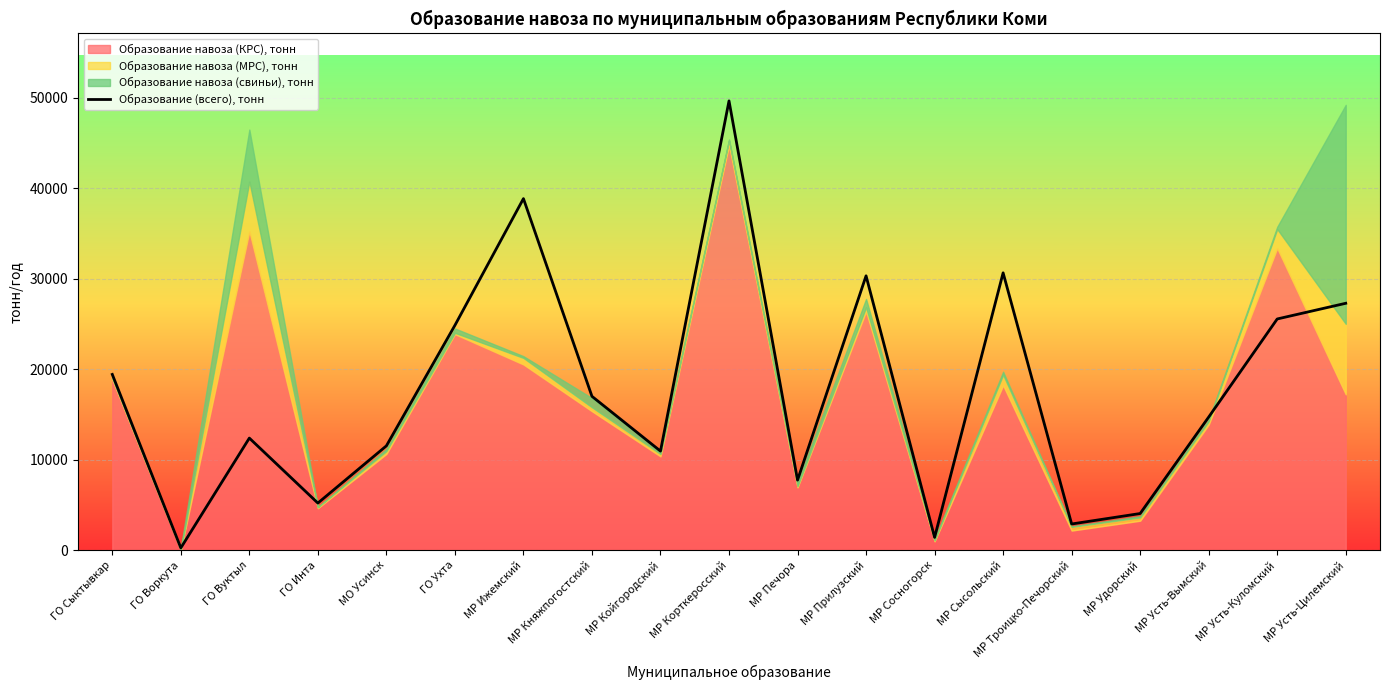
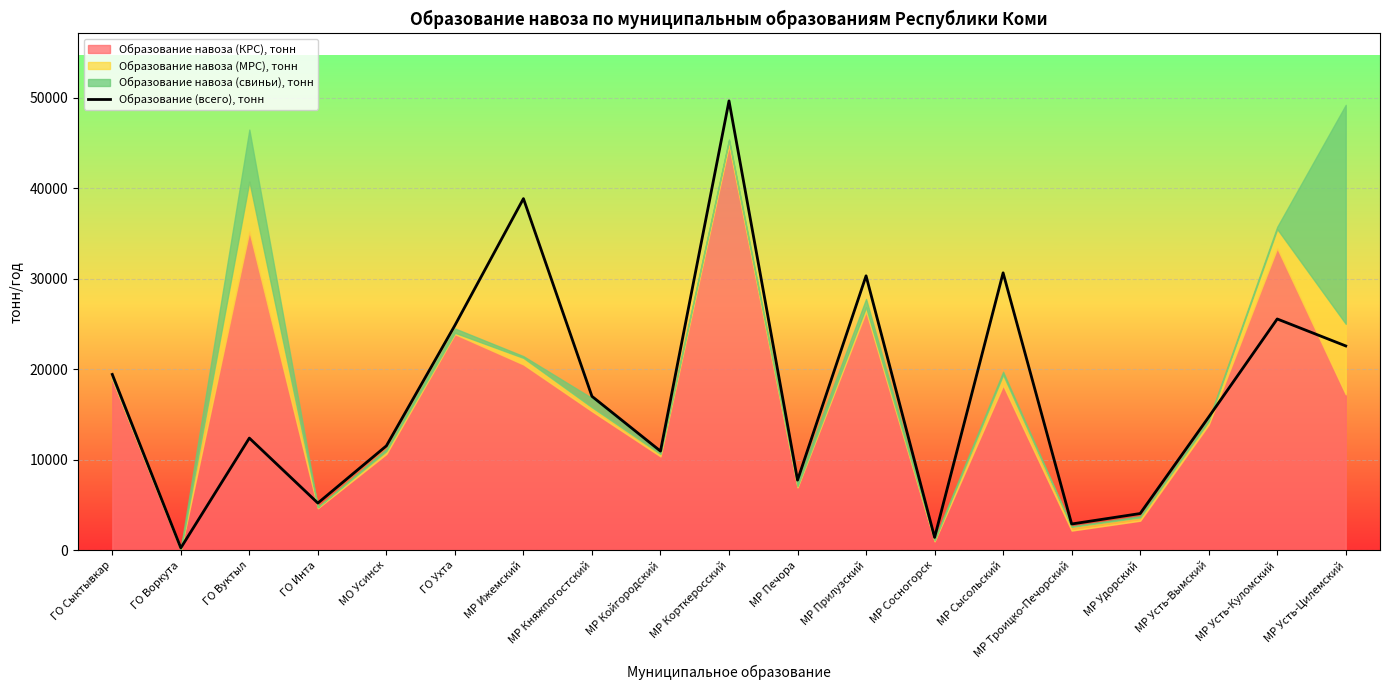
  {
    "Образование (всего), тонн": {
      "ГО Сыктывкар": 19000,
      "ГО Вуктыл": 12000,
      "ГО Инта": 5000,
      "МО Усинск": 12000,
      "ГО Ухта": 25000,
      "МР Ижемский": 39000,
      "МР Корткеросский": 50000,
      "МР Прилузский": 30000,
      "МР Сысольский": 31000,
      "МР Удорский": 4000,
      "МР Усть-Куломский": 26000,
-     "МР Усть-Цилемский": 27000
+     "МР Усть-Цилемский": 23000
    },
    "Образование навоза (КРС), тонн": {
      "ГО Вуктыл": 35000,
      "МО Усинск": 11000,
      "МР Ижемский": 21000,
      "МР Княжпогостский": 15000,
      "МР Корткеросский": 45000,
      "МР Прилузский": 26000,
      "МР Сысольский": 18000,
      "МР Троицко-Печорский": 2000,
      "МР Удорский": 3000,
      "МР Усть-Вымский": 14000,
      "МР Усть-Куломский": 33000,
      "МР Усть-Цилемский": 17000
    },
    "Образование навоза (МРС), тонн": {
      "ГО Вуктыл": 6000,
      "МР Княжпогостский": 0,
      "МР Прилузский": 0,
      "МР Сысольский": 1000,
      "МР Усть-Цилемский": 8000
    },
    "Образование навоза (свиньи), тонн": {
      "ГО Вуктыл": 6000,
      "ГО Ухта": 0,
      "МР Прилузский": 1000,
      "МР Сысольский": 0,
      "МР Усть-Цилемский": 24000
    }
  }
